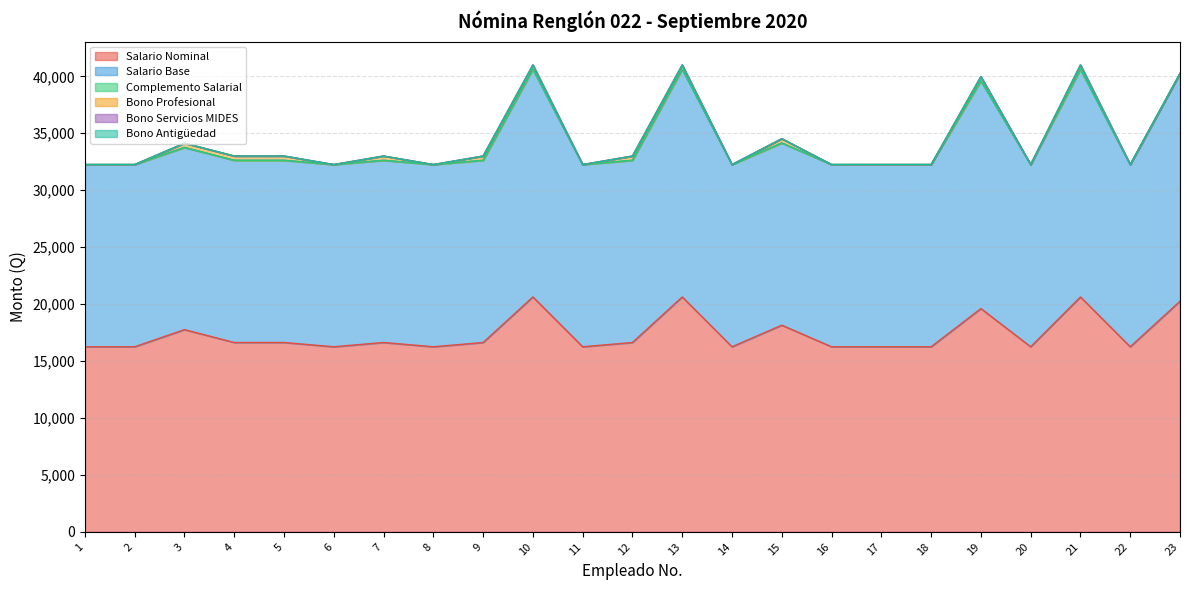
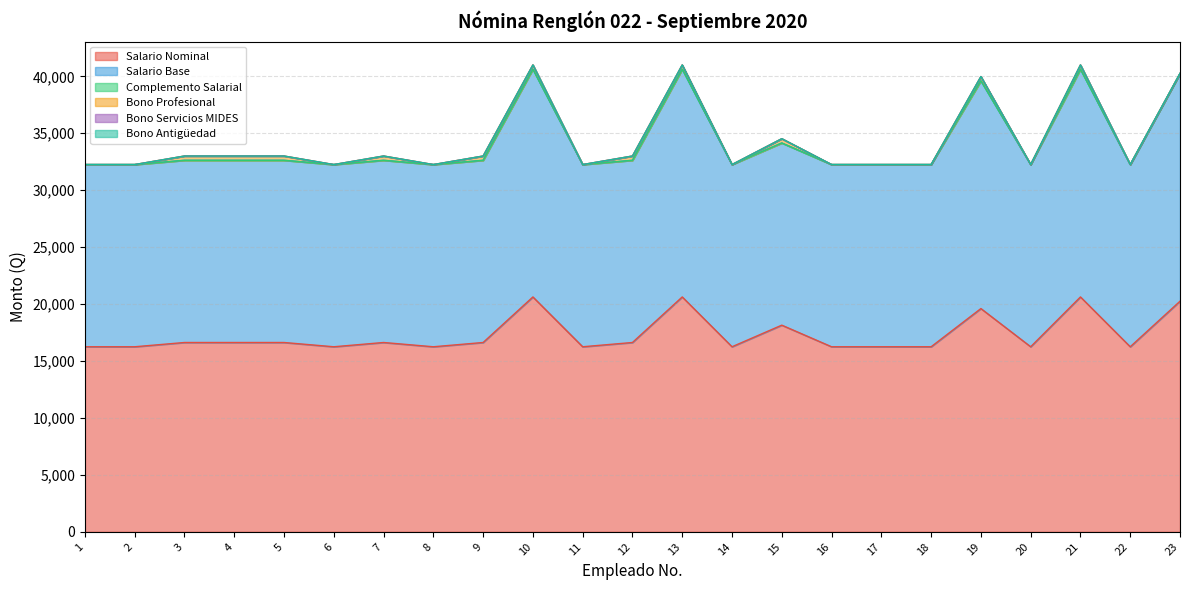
  {
    "Salario Nominal": {
      "1": "16,300",
      "2": "16,300",
-     "3": "17,800",
+     "3": "16,600",
      "4": "16,600",
      "5": "16,600",
      "6": "16,300",
      "7": "16,600",
      "8": "16,300",
      "9": "16,600",
      "10": "20,600",
      "11": "16,300",
      "12": "16,600",
      "13": "20,600",
      "14": "16,300",
      "15": "18,100",
      "16": "16,300",
      "17": "16,300",
      "18": "16,300",
      "19": "19,600",
      "20": "16,300",
      "21": "20,600",
      "22": "16,300",
      "23": "20,300"
    }
  }
